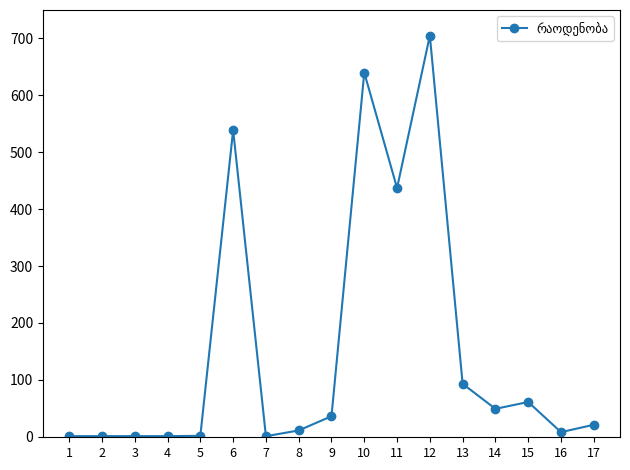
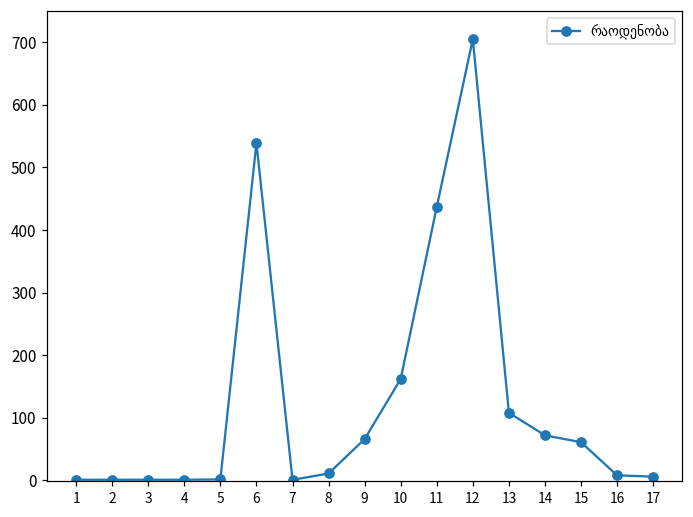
  {
    "1": 0,
    "2": 0,
    "3": 0,
    "4": 0,
    "5": 0,
    "6": 540,
    "7": 0,
    "8": 10,
-   "9": 40,
-   "10": 640,
+   "9": 70,
+   "10": 160,
    "11": 440,
    "12": 710,
-   "13": 90,
-   "14": 50,
+   "13": 110,
+   "14": 70,
    "15": 60,
    "16": 10,
-   "17": 20
+   "17": 10
  }
